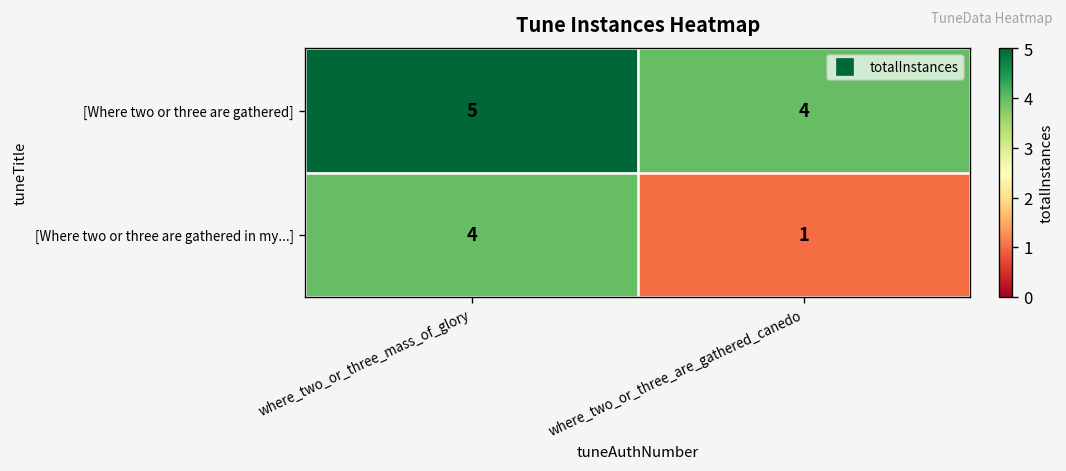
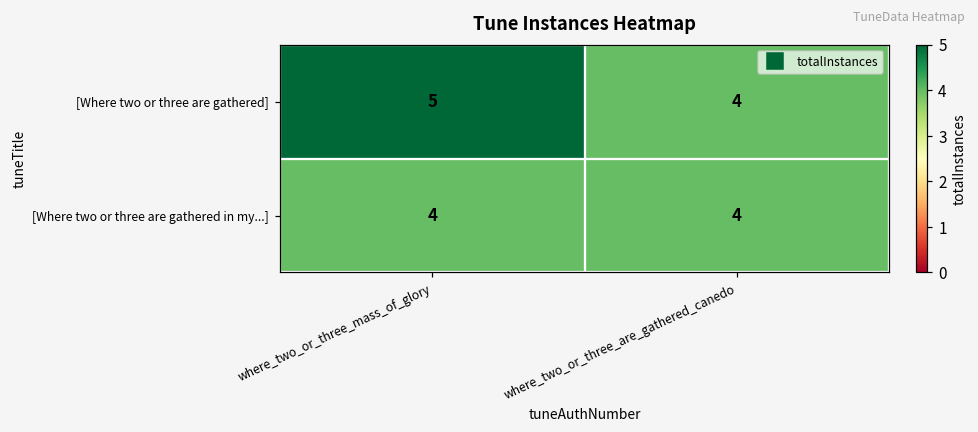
  {
    "[Where two or three are gathered]": {
      "where_two_or_three_mass_of_glory": 5,
      "where_two_or_three_are_gathered_canedo": 4
    },
    "[Where two or three are gathered in my...]": {
      "where_two_or_three_mass_of_glory": 4,
-     "where_two_or_three_are_gathered_canedo": 1
+     "where_two_or_three_are_gathered_canedo": 4
    }
  }
